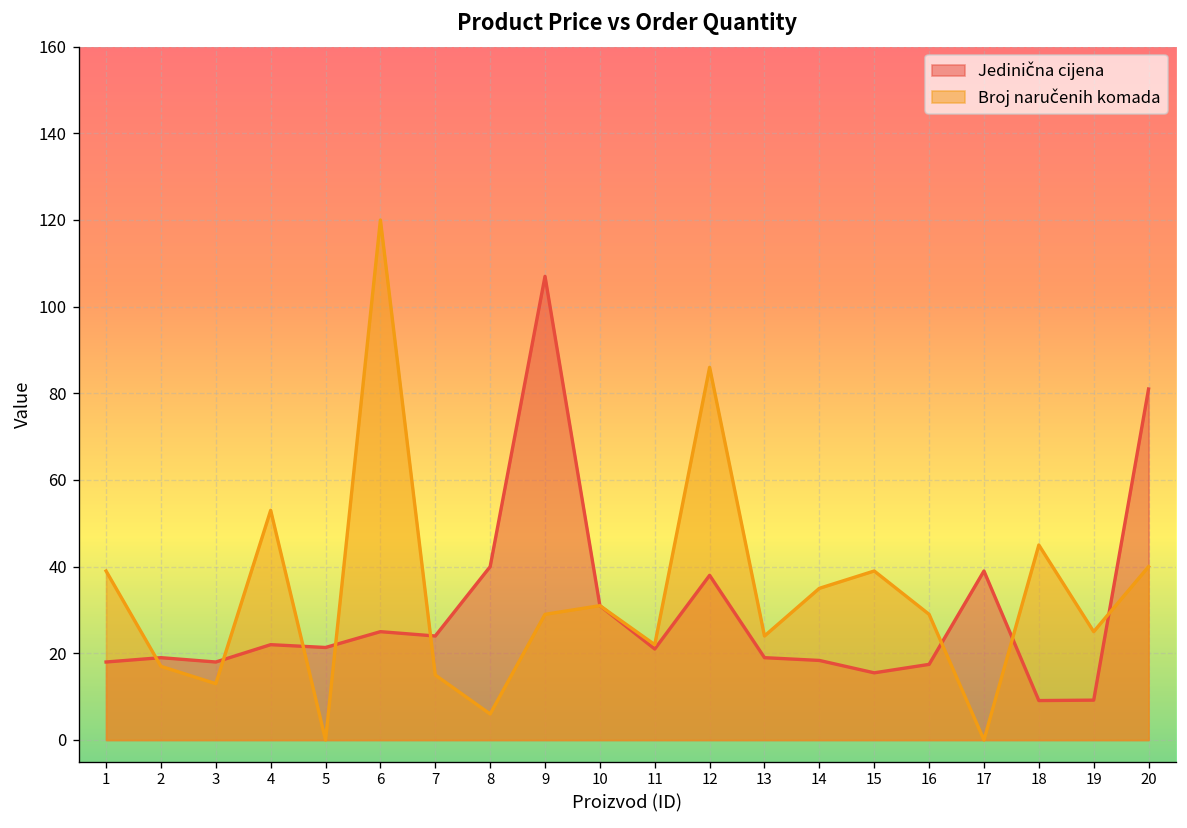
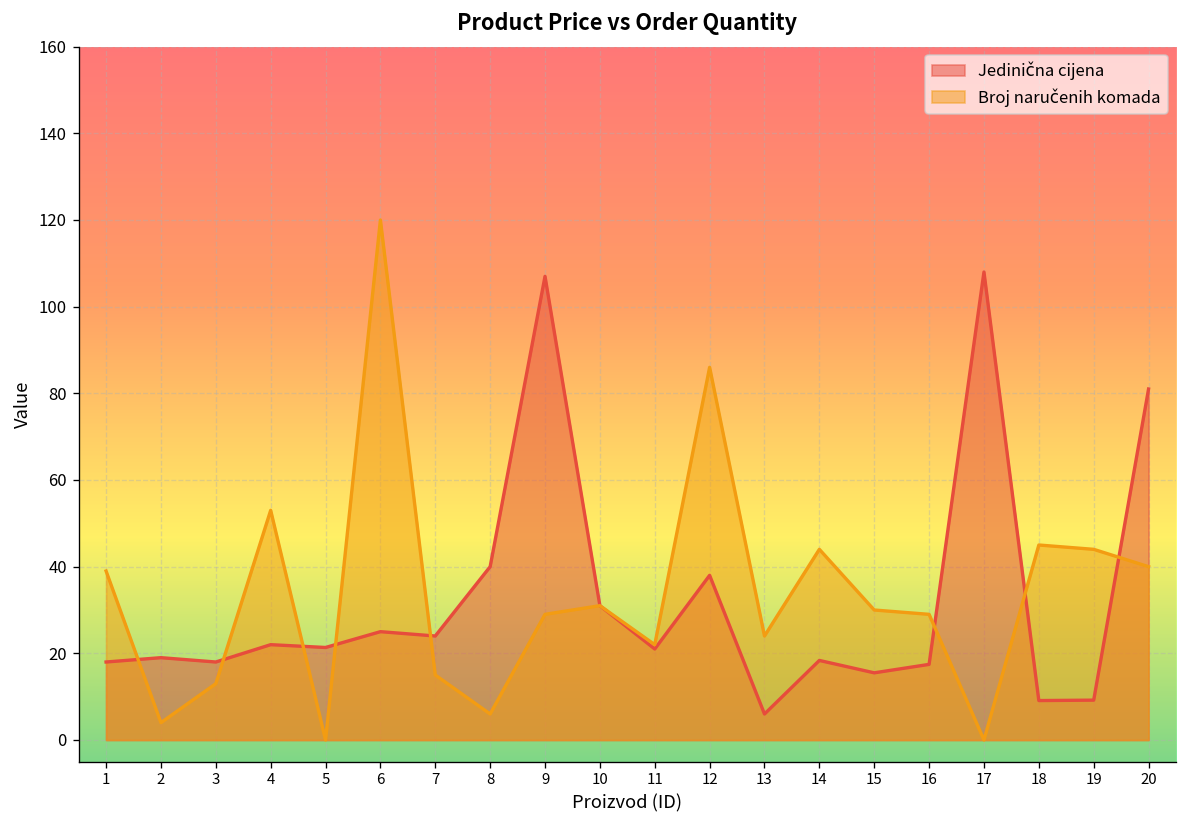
  {
    "Jedinična cijena": {
      "1": 18,
      "2": 19,
      "3": 18,
      "4": 22,
      "5": 21,
      "6": 25,
      "7": 24,
      "8": 40,
      "9": 107,
      "11": 21,
      "12": 38,
-     "13": 19,
+     "13": 6,
      "14": 18,
      "15": 16,
      "16": 17,
-     "17": 39,
+     "17": 108,
      "18": 9,
      "19": 9,
      "20": 81
    },
    "Broj naručenih komada": {
      "1": 39,
-     "2": 17,
+     "2": 4,
      "3": 13,
      "4": 53,
      "5": 0,
      "6": 120,
      "7": 15,
      "8": 6,
      "9": 29,
      "11": 22,
      "12": 86,
      "13": 24,
-     "14": 35,
-     "15": 39,
+     "14": 44,
+     "15": 30,
      "16": 29,
      "17": 0,
      "18": 45,
-     "19": 25,
+     "19": 44,
      "20": 40
    }
  }
